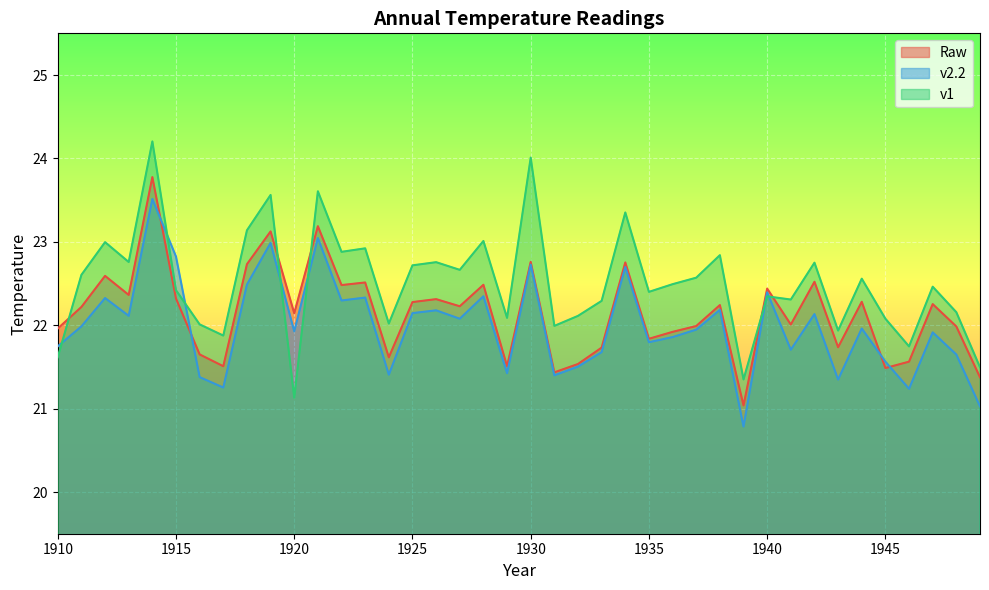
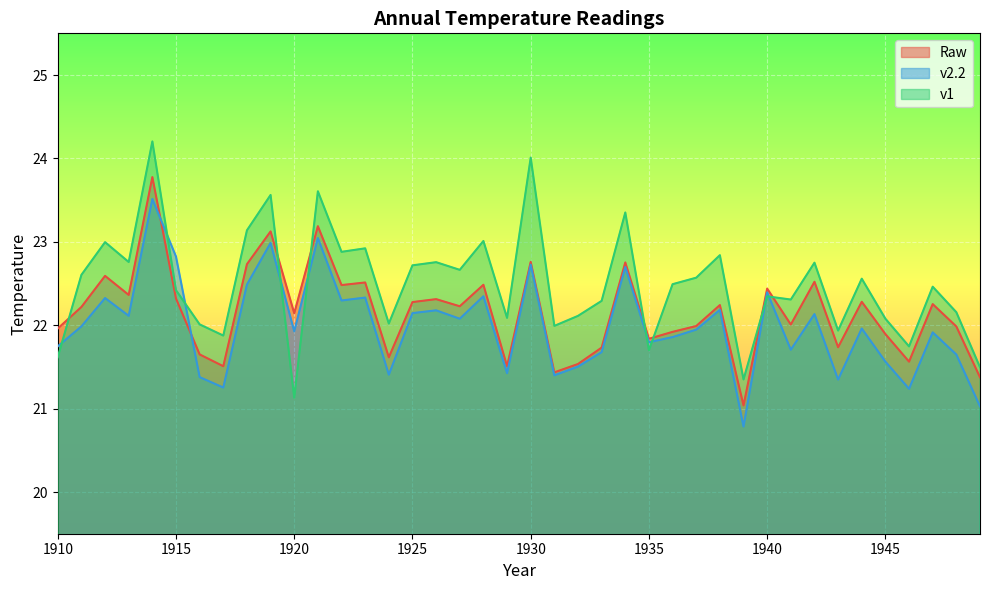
  {
    "Raw": {
      "1910": 22.0,
      "1915": 22.3,
      "1920": 22.1,
      "1925": 22.3,
      "1930": 22.8,
      "1935": 21.8,
      "1940": 22.4,
-     "1945": 21.5
+     "1945": 21.9
    },
    "v2.2": {
      "1910": 21.7,
      "1915": 22.8,
      "1920": 21.9,
      "1925": 22.1,
      "1930": 22.7,
      "1935": 21.8,
      "1940": 22.4,
      "1945": 21.6
    },
    "v1": {
      "1910": 21.6,
      "1915": 22.4,
      "1920": 21.1,
      "1925": 22.7,
      "1930": 24.0,
-     "1935": 22.4,
+     "1935": 21.7,
      "1940": 22.3,
      "1945": 22.1
    }
  }
